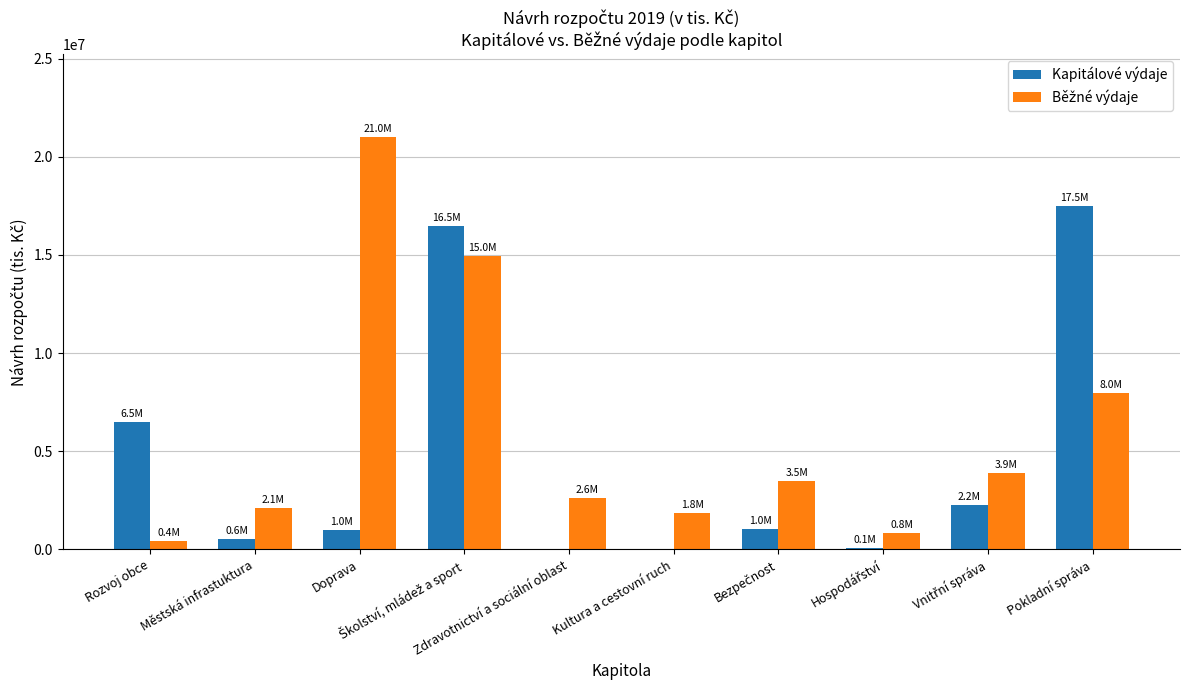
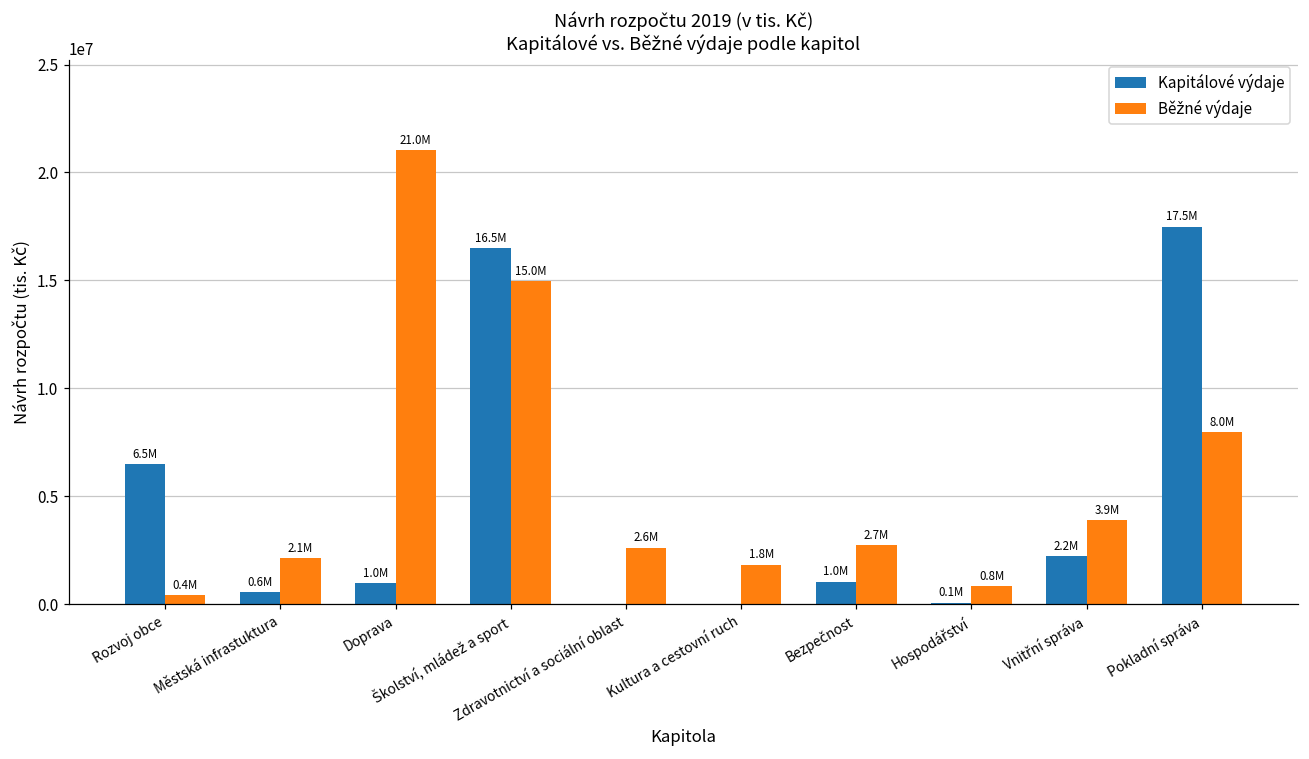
  {
    "Kapitálové výdaje": {
      "Rozvoj obce": "6.5M",
      "Městská infrastuktura": "0.6M",
      "Doprava": "1.0M",
      "Školství, mládež a sport": "16.5M",
      "Bezpečnost": "1.0M",
      "Hospodářství": "0.1M",
      "Vnitřní správa": "2.2M",
      "Pokladní správa": "17.5M"
    },
    "Běžné výdaje": {
      "Rozvoj obce": "0.4M",
      "Městská infrastuktura": "2.1M",
      "Doprava": "21.0M",
      "Školství, mládež a sport": "15.0M",
      "Zdravotnictví a sociální oblast": "2.6M",
      "Kultura a cestovní ruch": "1.8M",
-     "Bezpečnost": "3.5M",
+     "Bezpečnost": "2.7M",
      "Hospodářství": "0.8M",
      "Vnitřní správa": "3.9M",
      "Pokladní správa": "8.0M"
    }
  }
